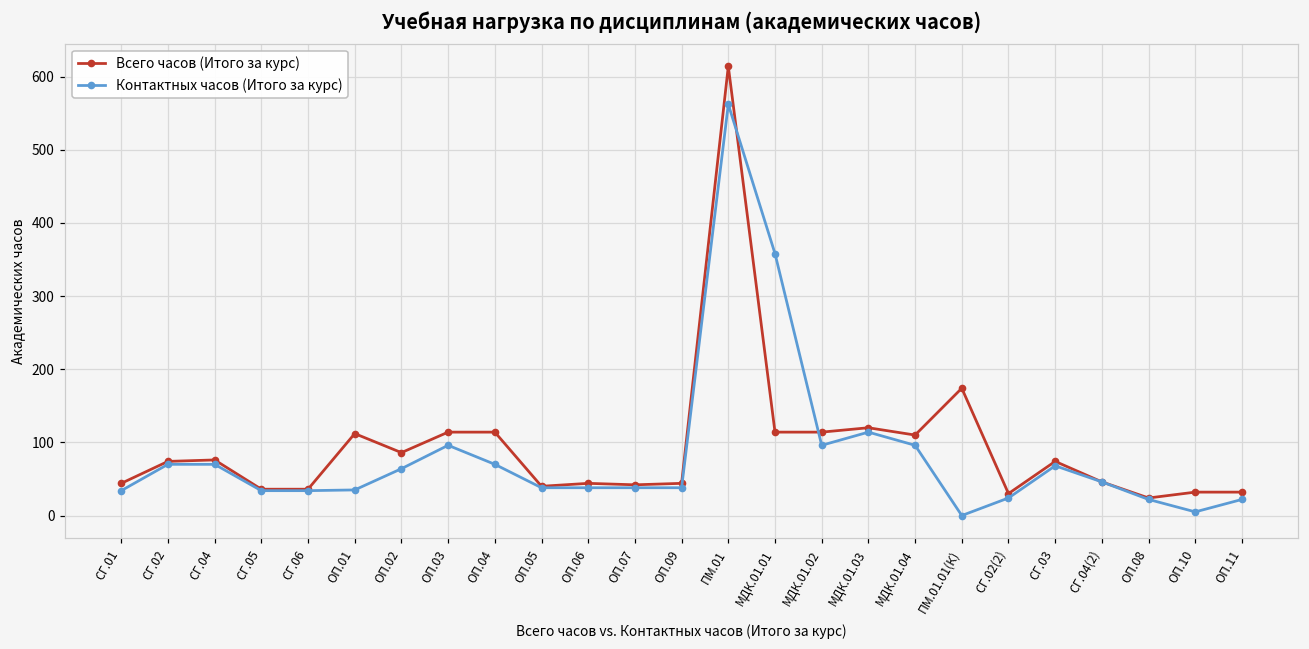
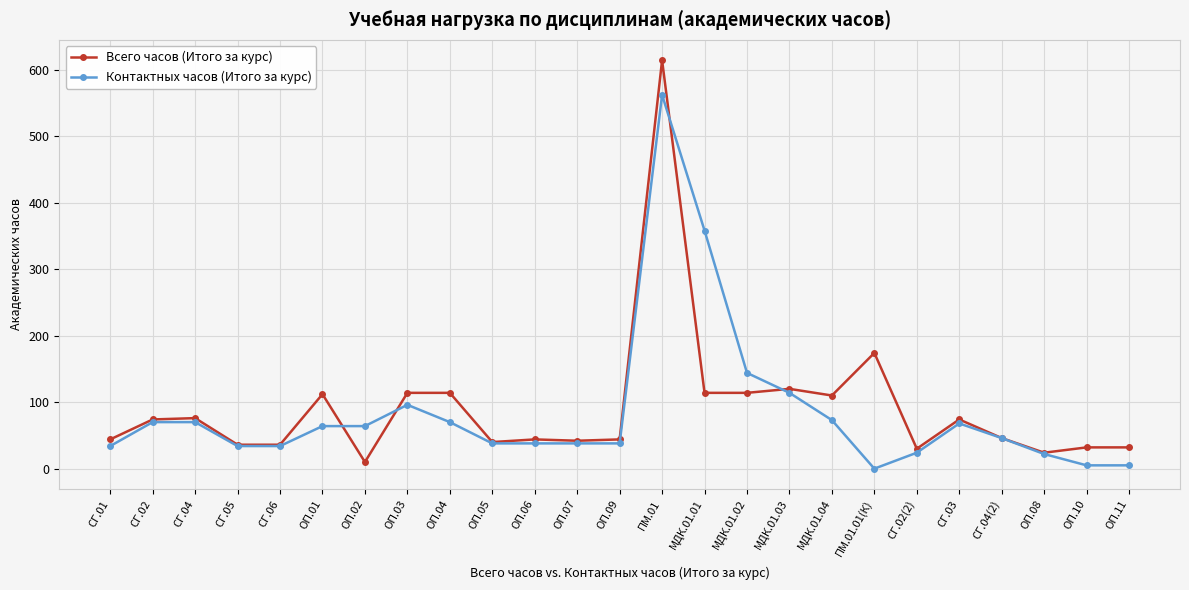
  {
    "Всего часов (Итого за курс)": {
      "СГ.01": 40,
      "СГ.02": 70,
      "СГ.04": 80,
      "ОП.01": 110,
-     "ОП.02": 90,
+     "ОП.02": 10,
      "ОП.03": 110,
      "ОП.04": 110,
      "ОП.06": 40,
      "ОП.07": 40,
      "ОП.09": 40,
      "ПМ.01": 610,
      "МДК.01.01": 110,
      "МДК.01.02": 110,
      "МДК.01.03": 120,
      "МДК.01.04": 110,
      "ПМ.01.01(К)": 170,
      "СГ.02(2)": 30,
      "СГ.03": 70,
      "ОП.10": 30,
      "ОП.11": 30
    },
    "Контактных часов (Итого за курс)": {
      "СГ.01": 30,
      "СГ.02": 70,
      "СГ.04": 70,
-     "ОП.01": 40,
+     "ОП.01": 60,
      "ОП.02": 60,
      "ОП.03": 100,
      "ОП.04": 70,
      "ОП.06": 40,
      "ОП.07": 40,
      "ОП.09": 40,
      "ПМ.01": 560,
      "МДК.01.01": 360,
-     "МДК.01.02": 100,
+     "МДК.01.02": 140,
      "МДК.01.03": 110,
-     "МДК.01.04": 100,
+     "МДК.01.04": 70,
      "ПМ.01.01(К)": 0,
      "СГ.02(2)": 20,
      "СГ.03": 70,
      "ОП.10": 10,
-     "ОП.11": 20
+     "ОП.11": 10
    }
  }
